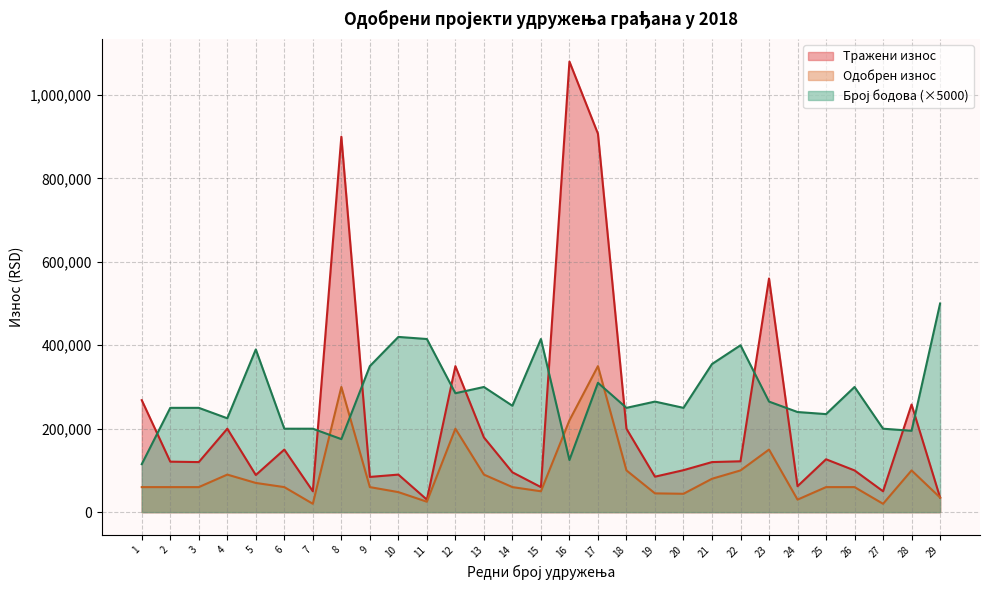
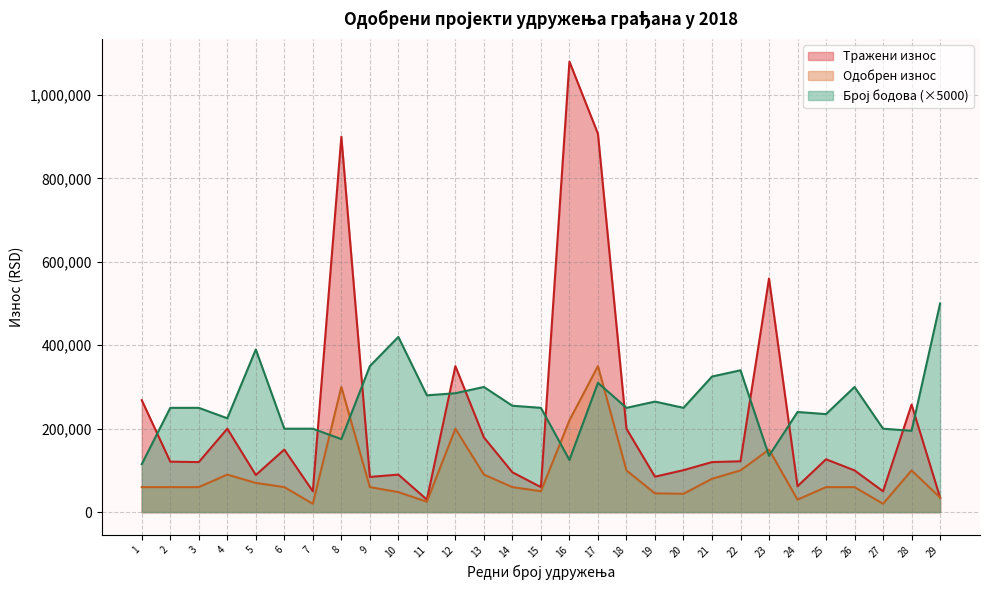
  {
    "Број бодова (×5000)": {
      "1": "120,000",
      "2": "250,000",
      "3": "250,000",
      "4": "230,000",
      "5": "390,000",
      "6": "200,000",
      "7": "200,000",
      "8": "180,000",
      "9": "350,000",
      "10": "420,000",
-     "11": "420,000",
+     "11": "280,000",
      "12": "290,000",
      "13": "300,000",
      "14": "260,000",
-     "15": "420,000",
+     "15": "250,000",
      "16": "130,000",
      "17": "310,000",
      "18": "250,000",
      "19": "270,000",
      "20": "250,000",
-     "21": "360,000",
-     "22": "400,000",
-     "23": "270,000",
+     "21": "330,000",
+     "22": "340,000",
+     "23": "140,000",
      "24": "240,000",
      "25": "240,000",
      "26": "300,000",
      "27": "200,000",
      "28": "200,000",
      "29": "500,000"
    }
  }
